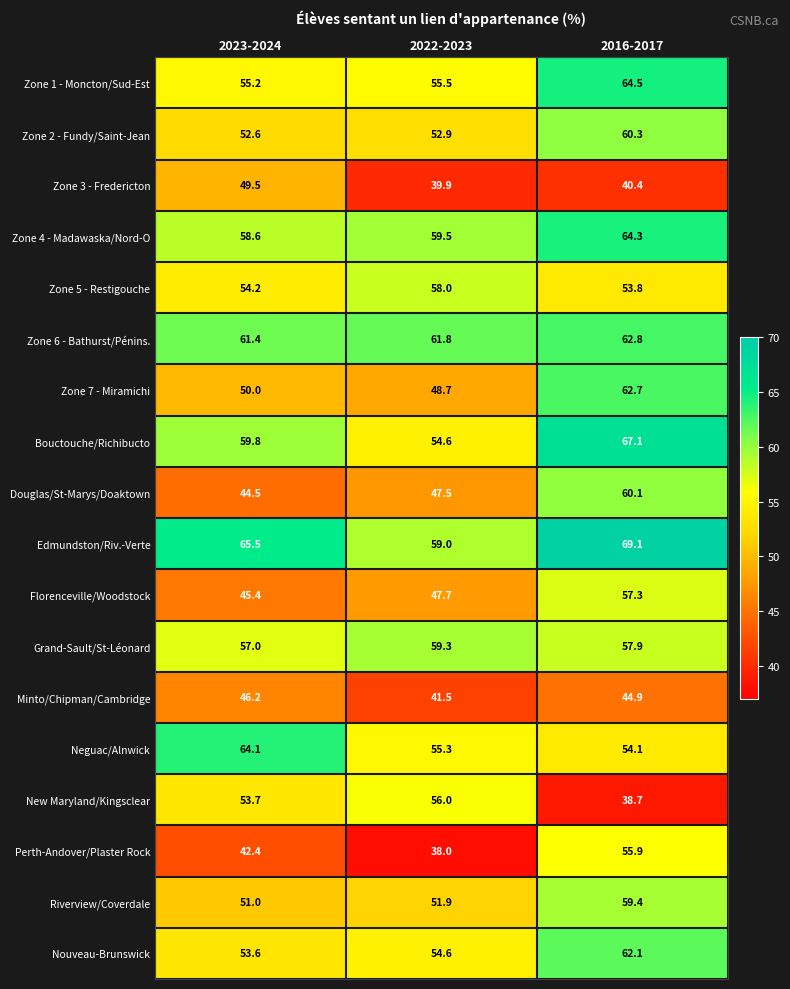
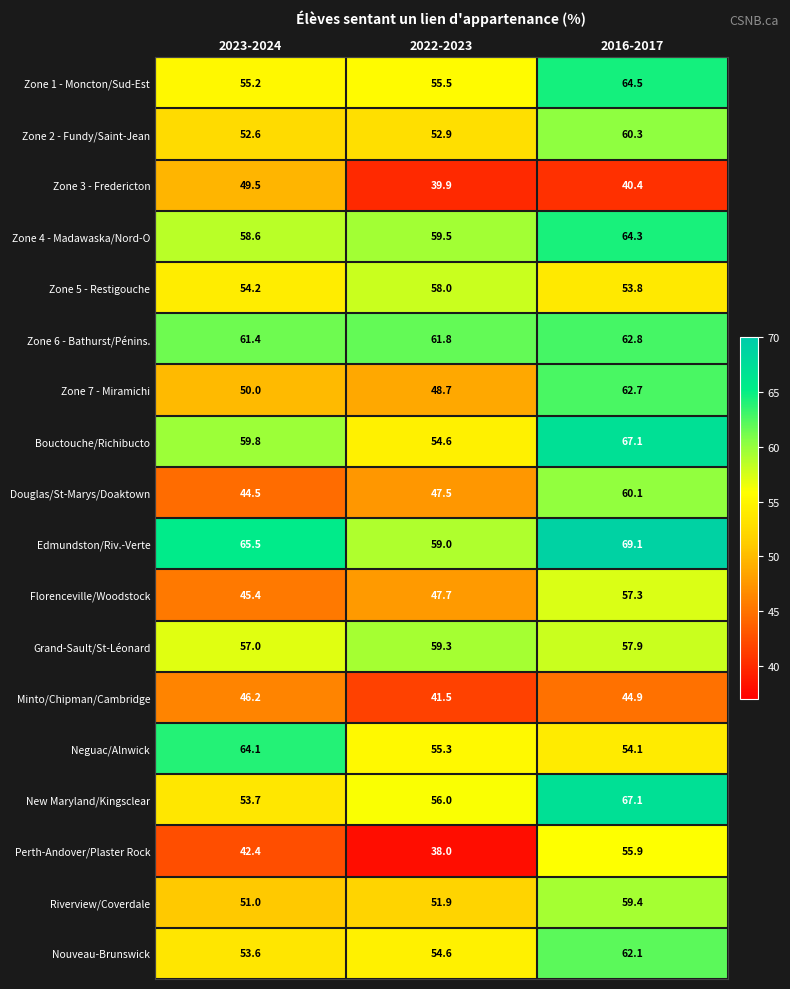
  {
    "Zone 1 - Moncton/Sud-Est": {
      "2023-2024": 55.2,
      "2022-2023": 55.5,
      "2016-2017": 64.5
    },
    "Zone 2 - Fundy/Saint-Jean": {
      "2023-2024": 52.6,
      "2022-2023": 52.9,
      "2016-2017": 60.3
    },
    "Zone 3 - Fredericton": {
      "2023-2024": 49.5,
      "2022-2023": 39.9,
      "2016-2017": 40.4
    },
    "Zone 4 - Madawaska/Nord-O": {
      "2023-2024": 58.6,
      "2022-2023": 59.5,
      "2016-2017": 64.3
    },
    "Zone 5 - Restigouche": {
      "2023-2024": 54.2,
      "2022-2023": 58.0,
      "2016-2017": 53.8
    },
    "Zone 6 - Bathurst/Pénins.": {
      "2023-2024": 61.4,
      "2022-2023": 61.8,
      "2016-2017": 62.8
    },
    "Zone 7 - Miramichi": {
      "2023-2024": 50.0,
      "2022-2023": 48.7,
      "2016-2017": 62.7
    },
    "Bouctouche/Richibucto": {
      "2023-2024": 59.8,
      "2022-2023": 54.6,
      "2016-2017": 67.1
    },
    "Douglas/St-Marys/Doaktown": {
      "2023-2024": 44.5,
      "2022-2023": 47.5,
      "2016-2017": 60.1
    },
    "Edmundston/Riv.-Verte": {
      "2023-2024": 65.5,
      "2022-2023": 59.0,
      "2016-2017": 69.1
    },
    "Florenceville/Woodstock": {
      "2023-2024": 45.4,
      "2022-2023": 47.7,
      "2016-2017": 57.3
    },
    "Grand-Sault/St-Léonard": {
      "2023-2024": 57.0,
      "2022-2023": 59.3,
      "2016-2017": 57.9
    },
    "Minto/Chipman/Cambridge": {
      "2023-2024": 46.2,
      "2022-2023": 41.5,
      "2016-2017": 44.9
    },
    "Neguac/Alnwick": {
      "2023-2024": 64.1,
      "2022-2023": 55.3,
      "2016-2017": 54.1
    },
    "New Maryland/Kingsclear": {
      "2023-2024": 53.7,
      "2022-2023": 56.0,
-     "2016-2017": 38.7
+     "2016-2017": 67.1
    },
    "Perth-Andover/Plaster Rock": {
      "2023-2024": 42.4,
      "2022-2023": 38.0,
      "2016-2017": 55.9
    },
    "Riverview/Coverdale": {
      "2023-2024": 51.0,
      "2022-2023": 51.9,
      "2016-2017": 59.4
    },
    "Nouveau-Brunswick": {
      "2023-2024": 53.6,
      "2022-2023": 54.6,
      "2016-2017": 62.1
    }
  }
